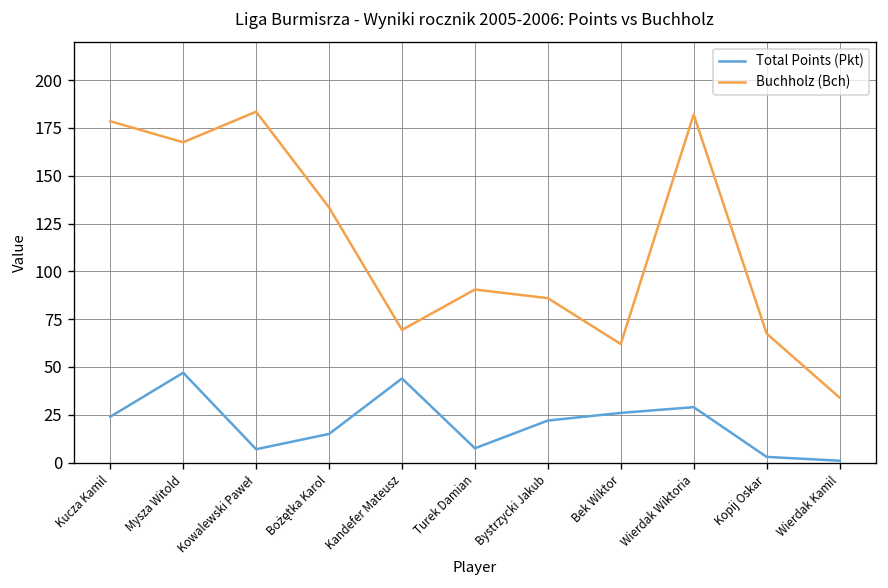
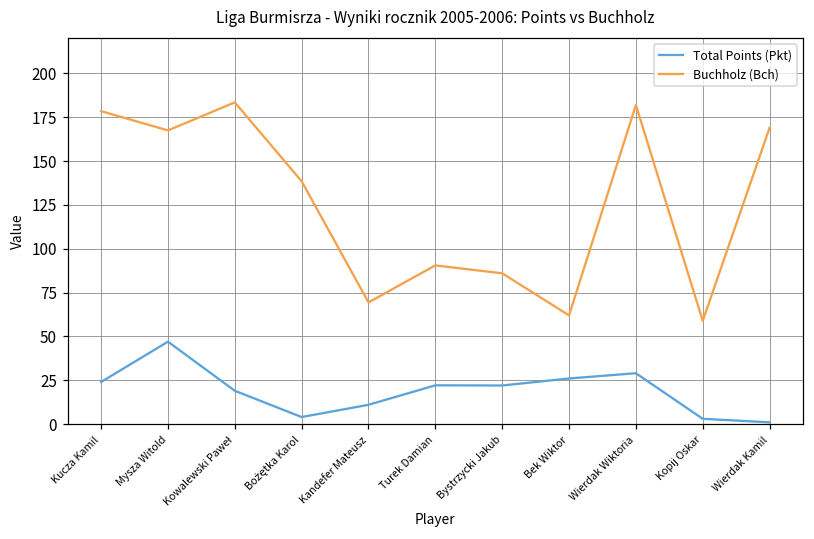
  {
    "Total Points (Pkt)": {
      "Kucza Kamil": 24,
      "Mysza Witold": 47,
-     "Kowalewski Paweł": 7,
-     "Bożętka Karol": 15,
-     "Kandefer Mateusz": 44,
-     "Turek Damian": 8,
+     "Kowalewski Paweł": 19,
+     "Bożętka Karol": 4,
+     "Kandefer Mateusz": 11,
+     "Turek Damian": 22,
      "Bystrzycki Jakub": 22,
      "Bek Wiktor": 26,
      "Wierdak Wiktoria": 29,
      "Kopij Oskar": 3,
      "Wierdak Kamil": 1
    },
    "Buchholz (Bch)": {
      "Kucza Kamil": 179,
      "Mysza Witold": 168,
      "Kowalewski Paweł": 184,
-     "Bożętka Karol": 133,
+     "Bożętka Karol": 139,
      "Kandefer Mateusz": 69,
      "Turek Damian": 91,
      "Bystrzycki Jakub": 86,
      "Bek Wiktor": 62,
      "Wierdak Wiktoria": 182,
-     "Kopij Oskar": 68,
-     "Wierdak Kamil": 34
+     "Kopij Oskar": 59,
+     "Wierdak Kamil": 169
    }
  }
